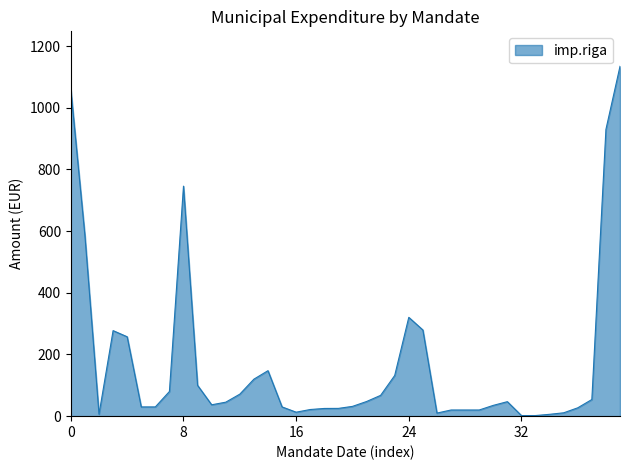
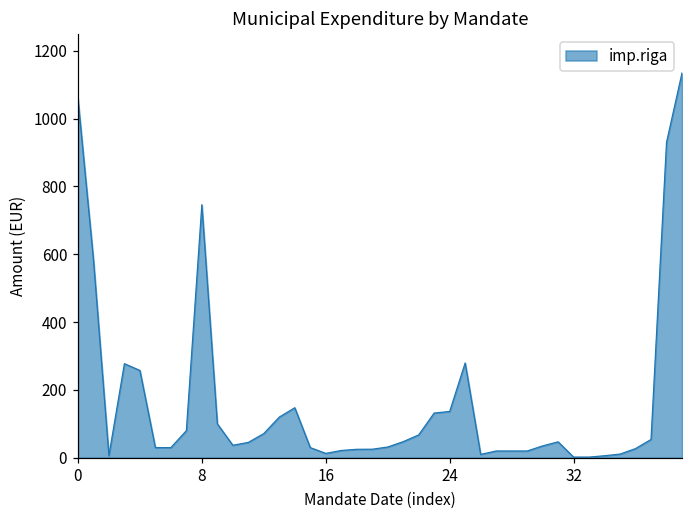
  {
    "0": 1060,
    "8": 750,
    "16": 10,
-   "24": 320,
+   "24": 140,
    "32": 0
  }
